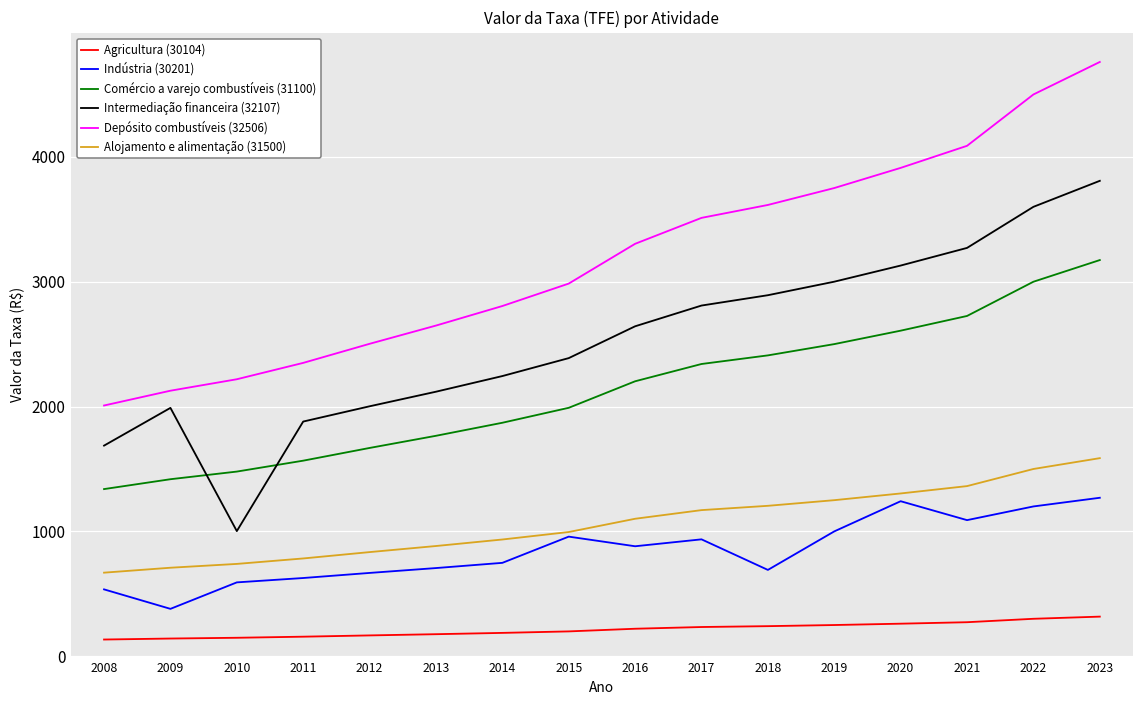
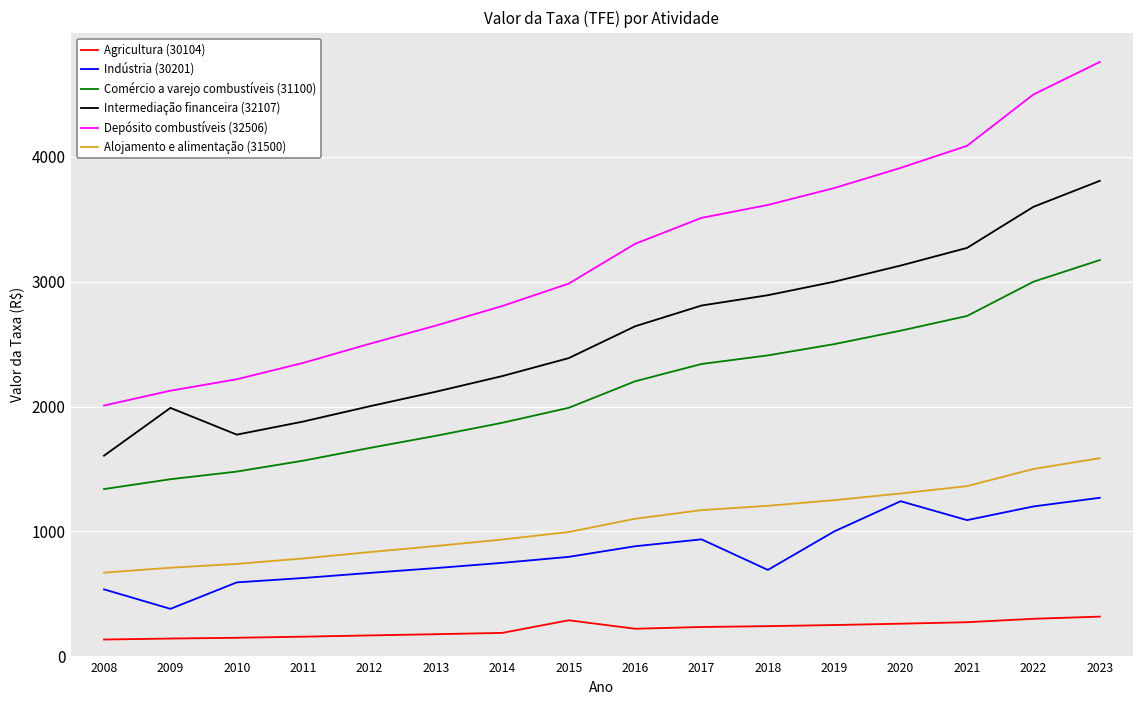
  {
    "Agricultura (30104)": {
      "2008": 130,
      "2009": 140,
      "2010": 150,
      "2011": 160,
      "2012": 170,
      "2013": 180,
      "2014": 190,
-     "2015": 200,
+     "2015": 290,
      "2016": 220,
      "2017": 230,
      "2018": 240,
      "2019": 250,
      "2020": 260,
      "2021": 270,
      "2022": 300,
      "2023": 320
    },
    "Indústria (30201)": {
      "2008": 540,
      "2009": 380,
      "2010": 590,
      "2011": 630,
      "2012": 670,
      "2013": 710,
      "2014": 750,
-     "2015": 960,
+     "2015": 800,
      "2016": 880,
      "2017": 940,
      "2018": 690,
      "2019": 1000,
      "2020": 1240,
      "2021": 1090,
      "2022": 1200,
      "2023": 1270
    },
    "Comércio a varejo combustíveis (31100)": {
      "2008": 1340,
      "2009": 1420,
      "2010": 1480,
      "2011": 1570,
      "2012": 1670,
      "2013": 1770,
      "2014": 1870,
      "2015": 1990,
      "2016": 2200,
      "2017": 2340,
      "2018": 2410,
      "2019": 2500,
      "2020": 2610,
      "2021": 2730,
      "2022": 3000,
      "2023": 3170
    },
    "Intermediação financeira (32107)": {
-     "2008": 1690,
+     "2008": 1610,
      "2009": 1990,
-     "2010": 1000,
+     "2010": 1780,
      "2011": 1880,
      "2012": 2000,
      "2013": 2120,
      "2014": 2240,
      "2015": 2390,
      "2016": 2640,
      "2017": 2810,
      "2018": 2890,
      "2019": 3000,
      "2020": 3130,
      "2021": 3270,
      "2022": 3600,
      "2023": 3810
    },
    "Depósito combustíveis (32506)": {
      "2008": 2010,
      "2009": 2130,
      "2010": 2220,
      "2011": 2350,
      "2012": 2500,
      "2013": 2650,
      "2014": 2810,
      "2015": 2990,
      "2016": 3300,
      "2017": 3510,
      "2018": 3620,
      "2019": 3750,
      "2020": 3910,
      "2021": 4090,
      "2022": 4500,
      "2023": 4760
    },
    "Alojamento e alimentação (31500)": {
      "2008": 670,
      "2009": 710,
      "2010": 740,
      "2011": 780,
      "2012": 830,
      "2013": 880,
      "2014": 940,
      "2015": 1000,
      "2016": 1100,
      "2017": 1170,
      "2018": 1210,
      "2019": 1250,
      "2020": 1300,
      "2021": 1360,
      "2022": 1500,
      "2023": 1590
    }
  }
